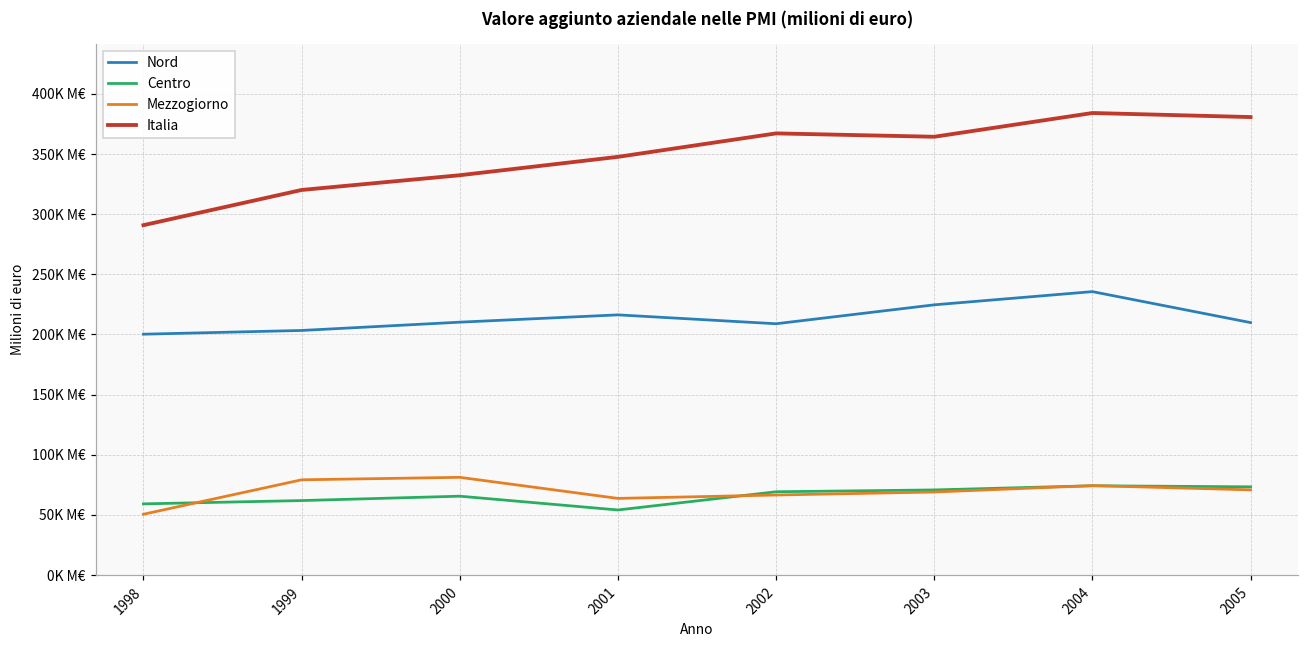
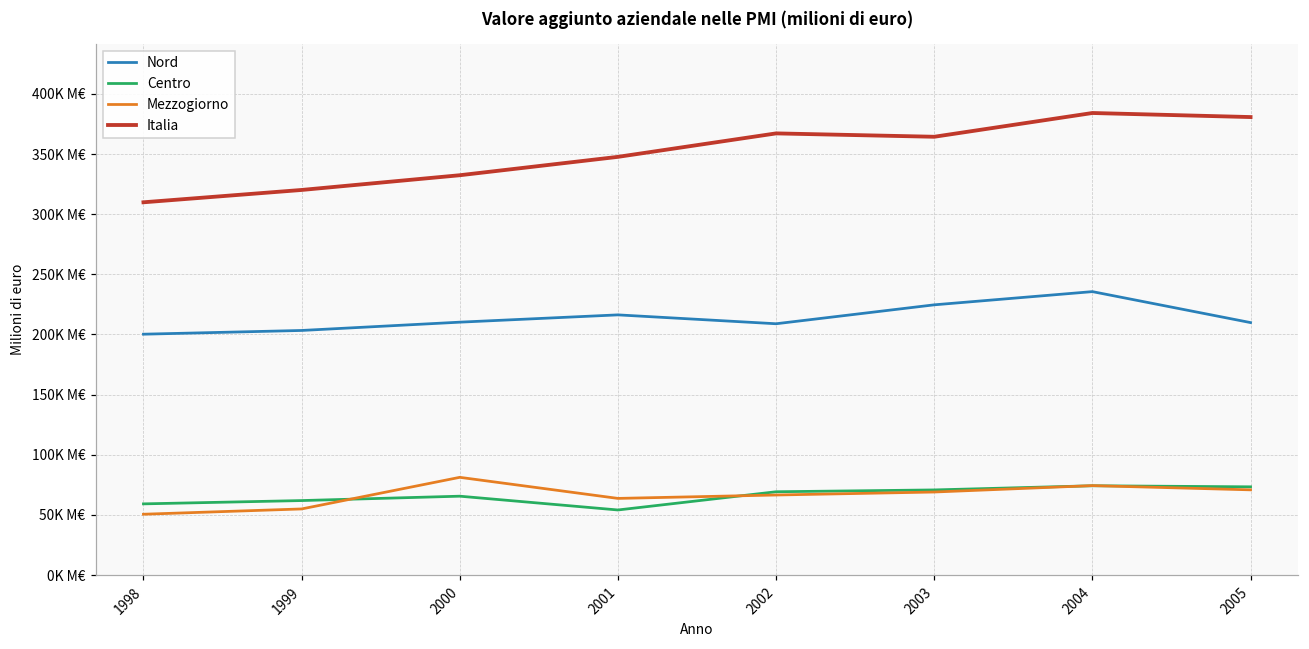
  {
    "Nord": {
      "1998": "200K M€",
      "1999": "203K M€",
      "2000": "210K M€",
      "2001": "216K M€",
      "2002": "209K M€",
      "2003": "225K M€",
      "2004": "236K M€",
      "2005": "210K M€"
    },
    "Centro": {
      "1998": "59K M€",
      "1999": "62K M€",
      "2000": "66K M€",
      "2001": "54K M€",
      "2002": "69K M€",
      "2005": "73K M€"
    },
    "Mezzogiorno": {
      "1998": "51K M€",
-     "1999": "79K M€",
+     "1999": "55K M€",
      "2000": "81K M€",
      "2001": "64K M€",
      "2002": "67K M€",
      "2005": "71K M€"
    },
    "Italia": {
-     "1998": "291K M€",
+     "1998": "310K M€",
      "1999": "320K M€",
      "2000": "332K M€",
      "2001": "348K M€",
      "2002": "367K M€",
      "2003": "364K M€",
      "2004": "384K M€",
      "2005": "381K M€"
    }
  }
